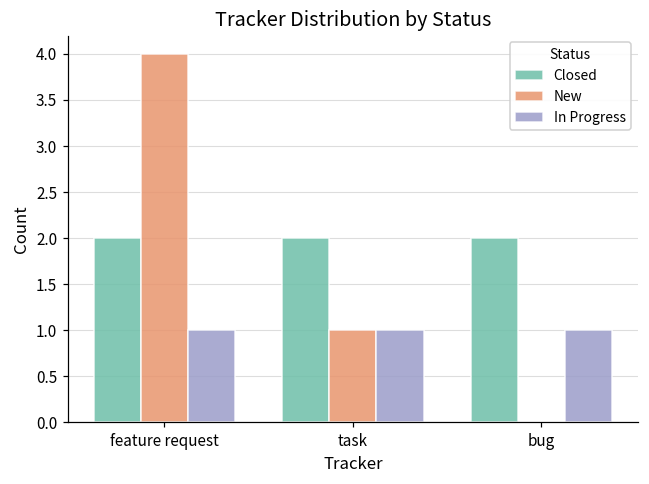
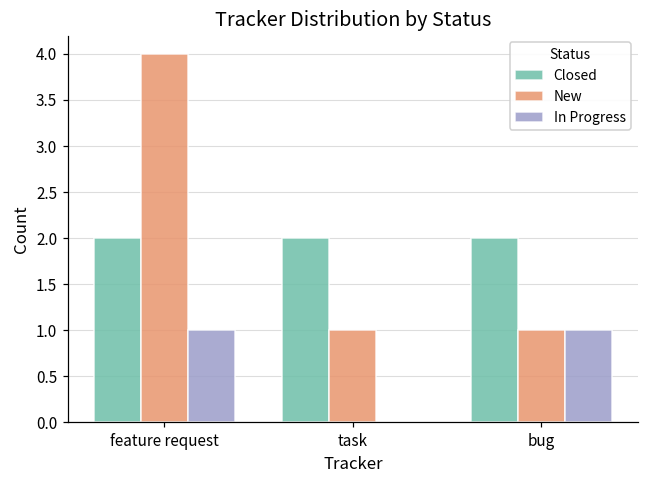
  {
    "Closed": {
      "feature request": 2,
      "task": 2,
      "bug": 2
    },
    "New": {
      "feature request": 4,
      "task": 1,
-     "bug": 0
+     "bug": 1
    },
    "In Progress": {
      "feature request": 1,
-     "task": 1,
+     "task": 0,
      "bug": 1
    }
  }
